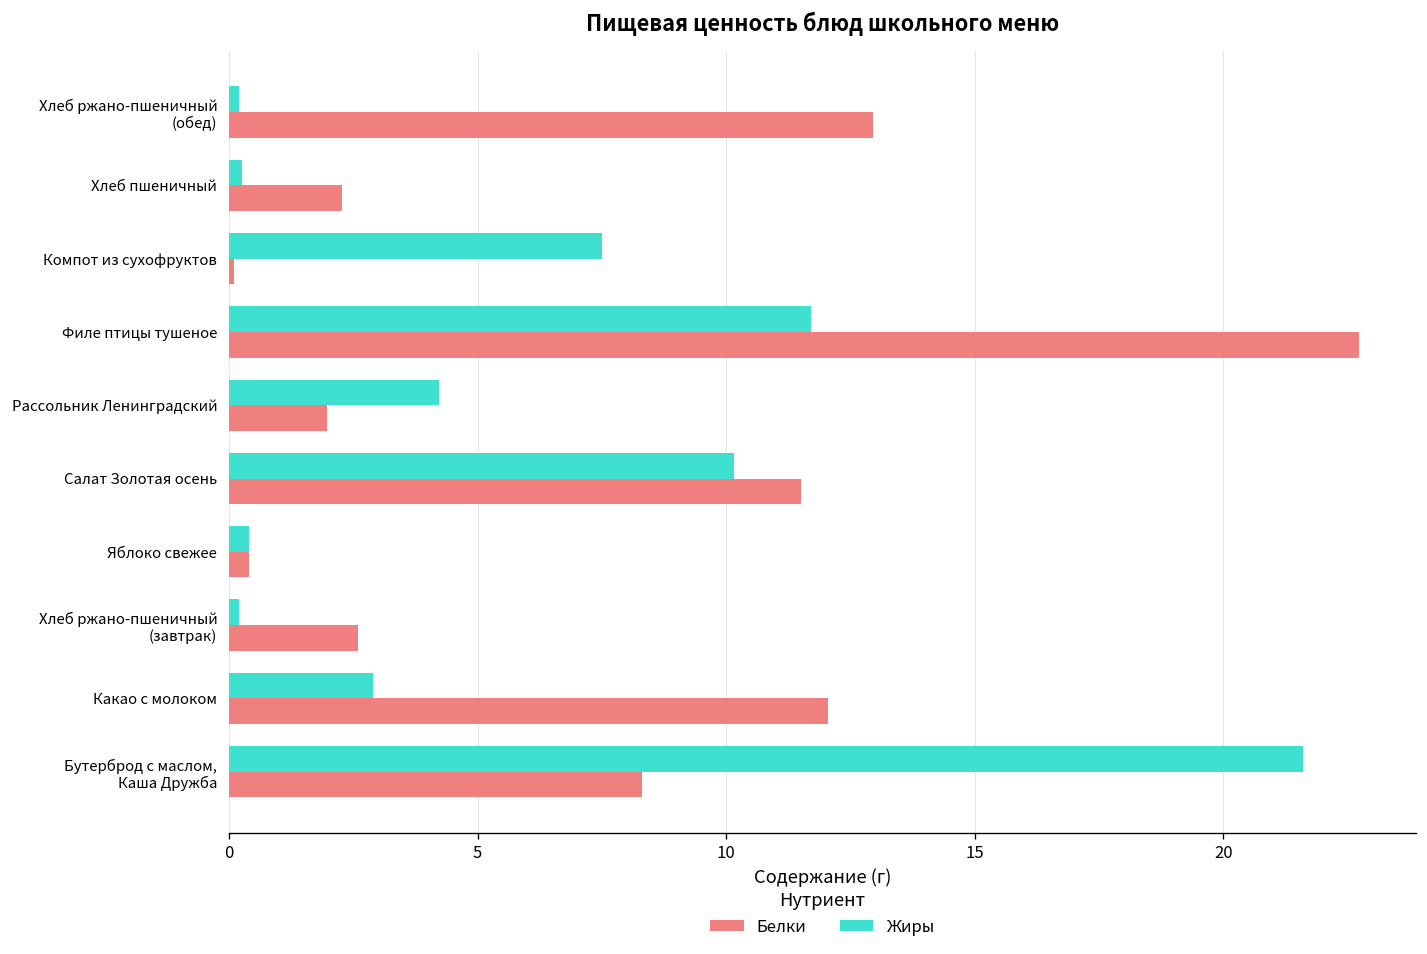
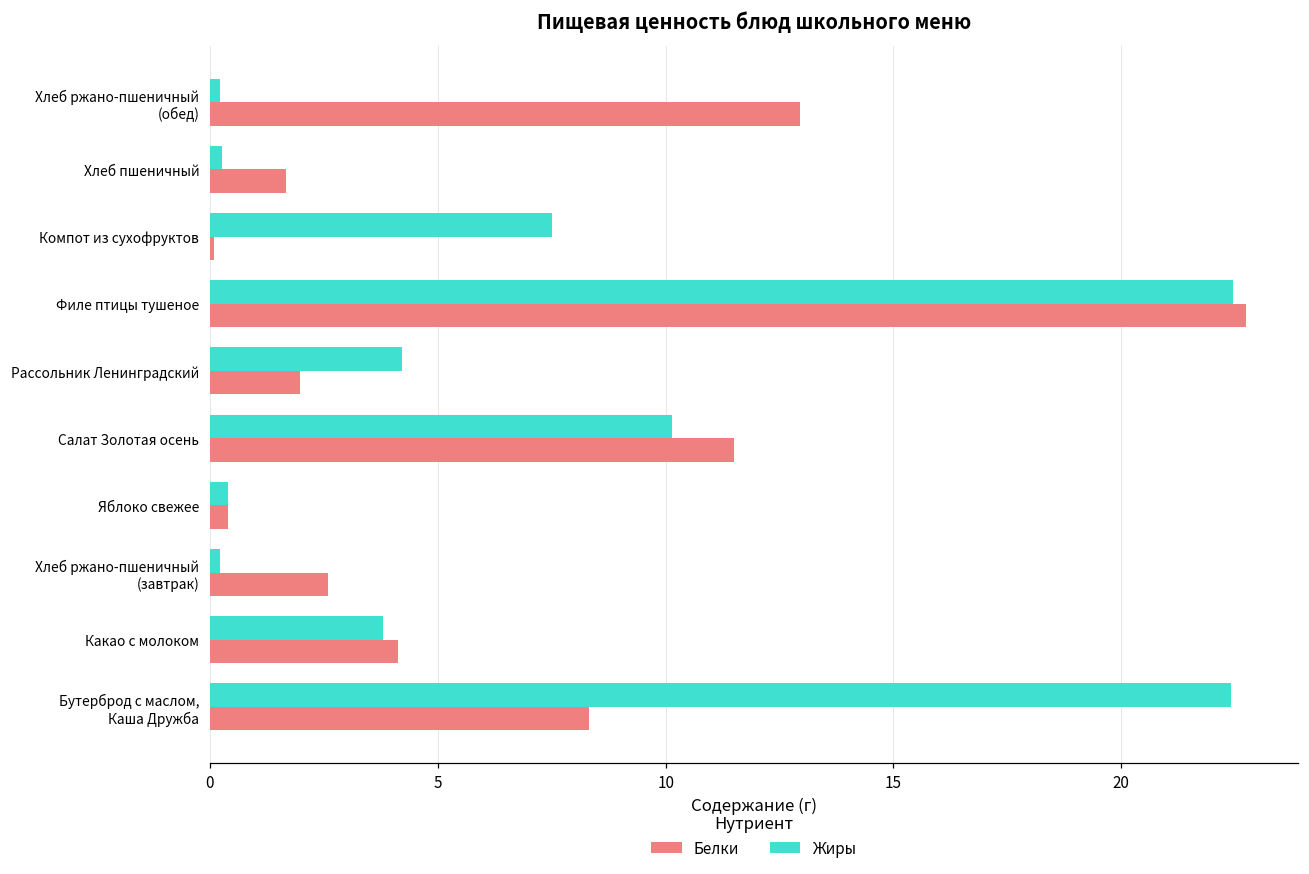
  {
    "Белки": {
      "Хлеб ржано-пшеничный (обед)": 13.0,
-     "Хлеб пшеничный": 2.3,
+     "Хлеб пшеничный": 1.7,
      "Компот из сухофруктов": 0.1,
      "Филе птицы тушеное": 22.7,
      "Рассольник Ленинградский": 2.0,
      "Салат Золотая осень": 11.5,
      "Яблоко свежее": 0.4,
      "Хлеб ржано-пшеничный (завтрак)": 2.6,
-     "Какао с молоком": 12.1,
+     "Какао с молоком": 4.1,
      "Бутерброд с маслом, Каша Дружба": 8.3
    },
    "Жиры": {
      "Хлеб ржано-пшеничный (обед)": 0.2,
      "Хлеб пшеничный": 0.3,
      "Компот из сухофруктов": 7.5,
-     "Филе птицы тушеное": 11.7,
+     "Филе птицы тушеное": 22.4,
      "Рассольник Ленинградский": 4.2,
      "Салат Золотая осень": 10.2,
      "Яблоко свежее": 0.4,
      "Хлеб ржано-пшеничный (завтрак)": 0.2,
-     "Какао с молоком": 2.9,
-     "Бутерброд с маслом, Каша Дружба": 21.6
+     "Какао с молоком": 3.8,
+     "Бутерброд с маслом, Каша Дружба": 22.4
    }
  }
